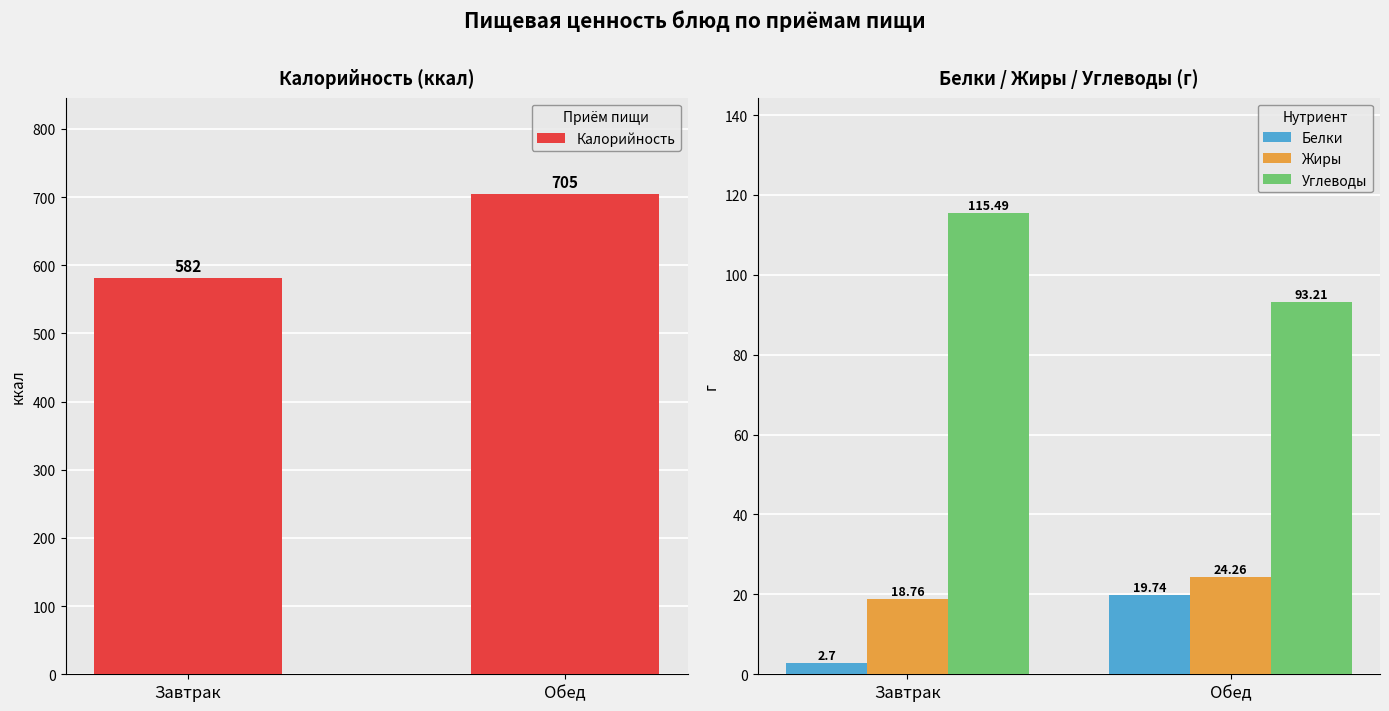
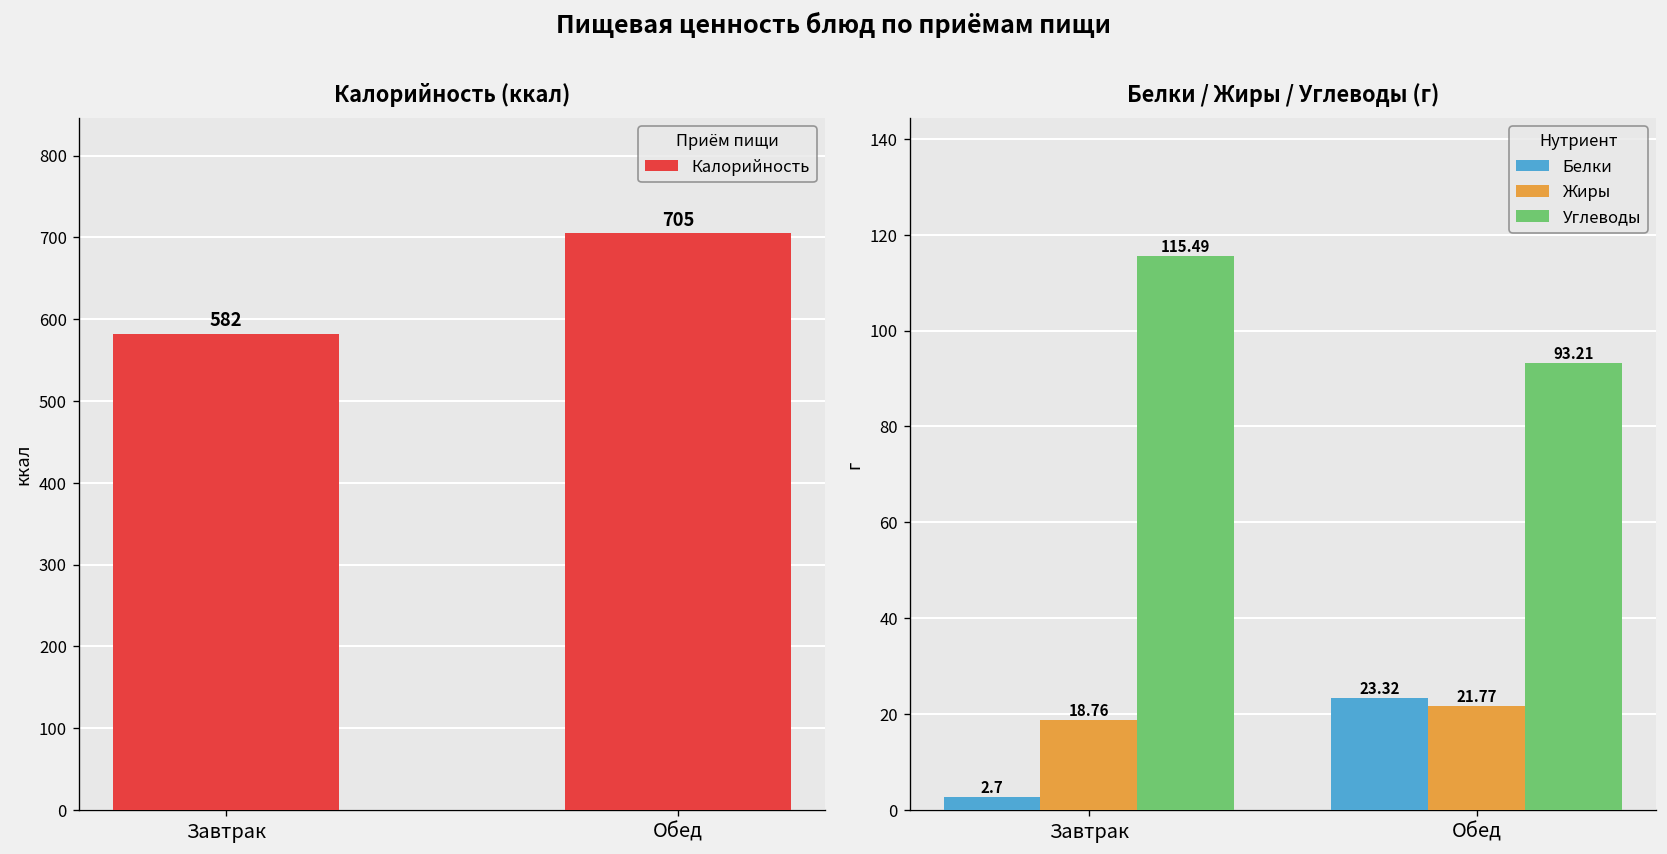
  {
    "Калорийность (ккал)": {
      "Завтрак": 582,
      "Обед": 705
    },
    "Белки / Жиры / Углеводы (г)": {
      "Белки": {
        "Завтрак": 2.7,
-       "Обед": 19.74
+       "Обед": 23.32
      },
      "Жиры": {
        "Завтрак": 18.76,
-       "Обед": 24.26
+       "Обед": 21.77
      },
      "Углеводы": {
        "Завтрак": 115.49,
        "Обед": 93.21
      }
    }
  }
